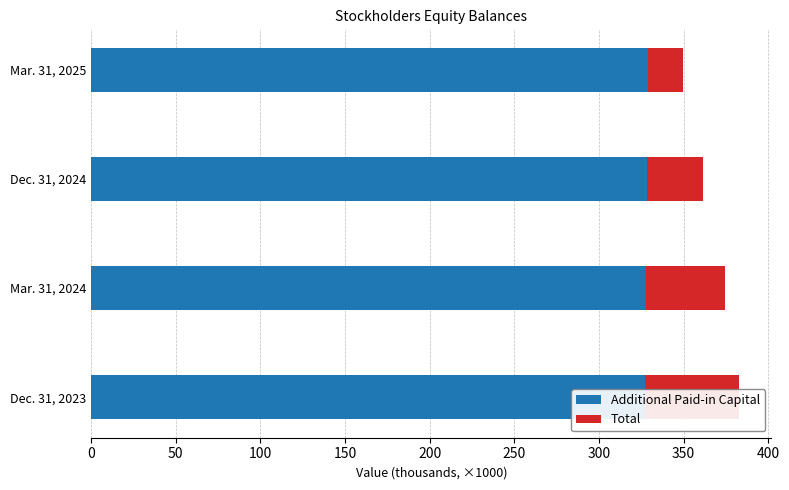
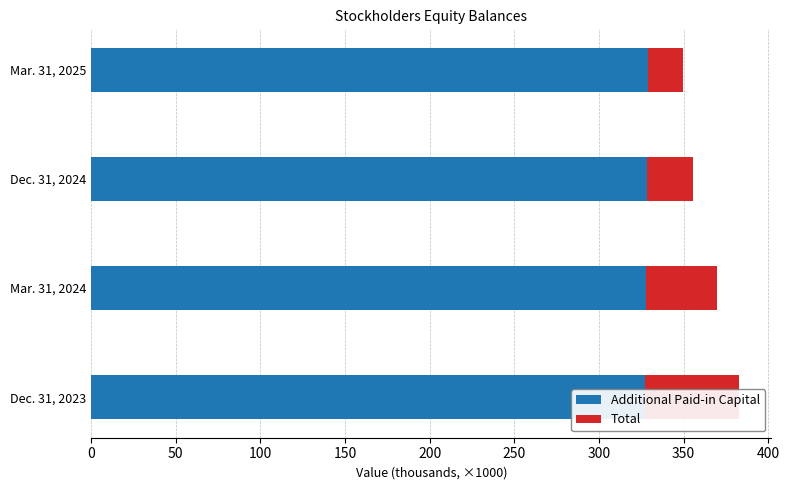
  {
    "Additional Paid-in Capital": {
      "Mar. 31, 2025": 329,
      "Dec. 31, 2024": 329,
      "Mar. 31, 2024": 328
    },
    "Total": {
      "Mar. 31, 2025": 21,
-     "Dec. 31, 2024": 33,
-     "Mar. 31, 2024": 47
+     "Dec. 31, 2024": 27,
+     "Mar. 31, 2024": 42
    }
  }
